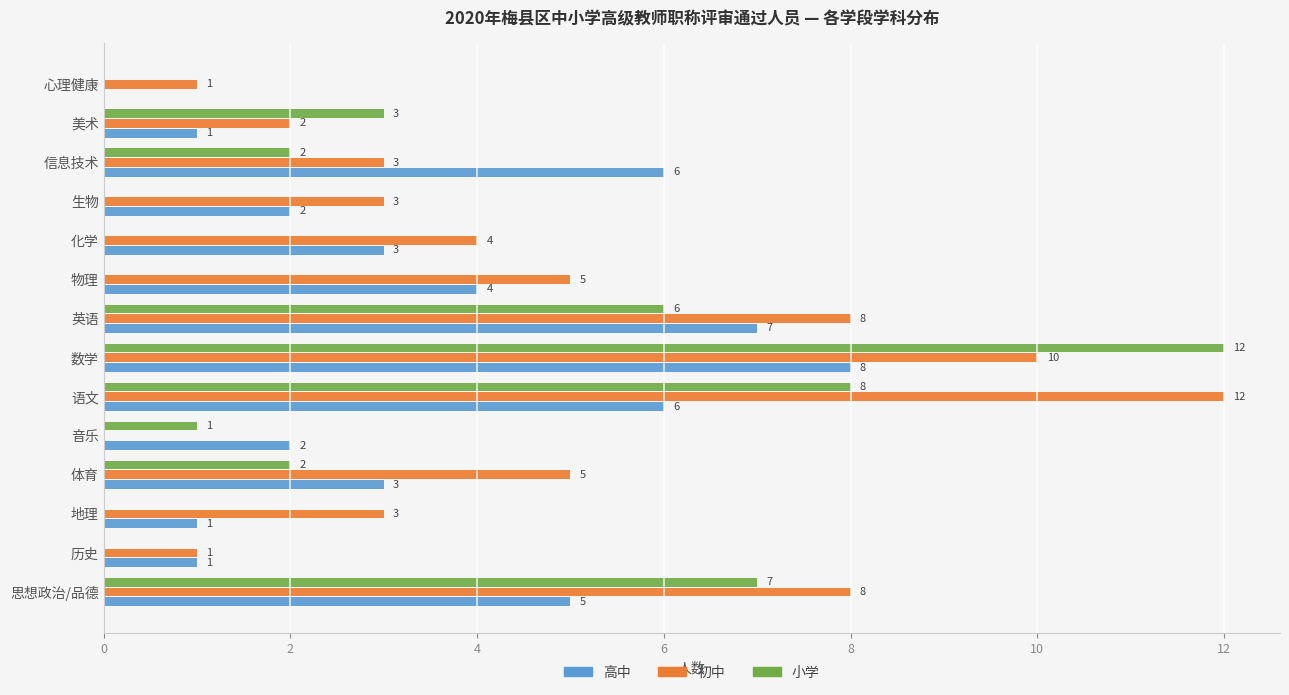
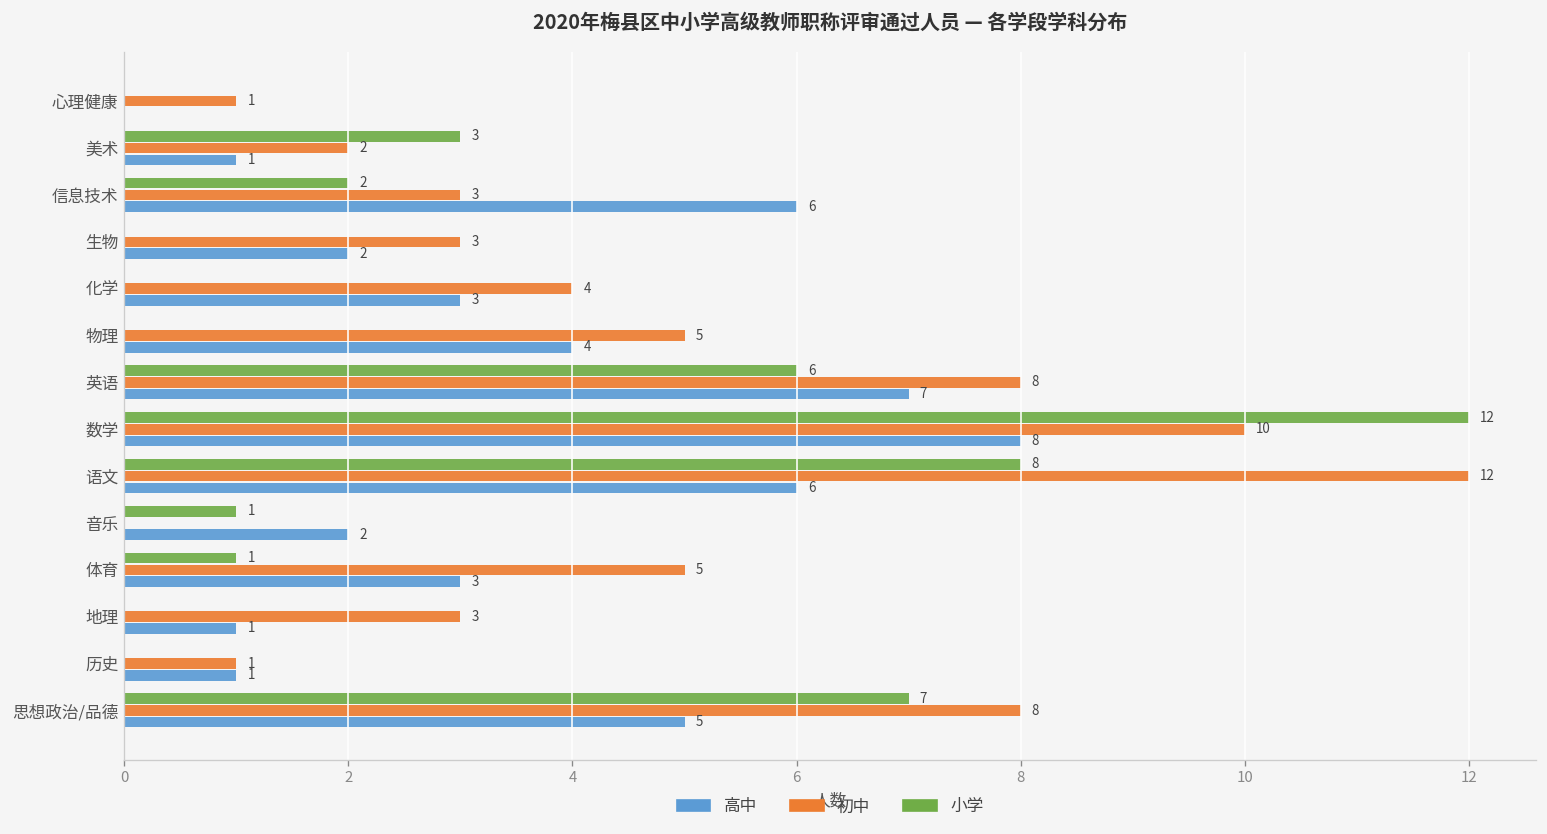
  {
    "高中": {
      "美术": 1,
      "信息技术": 6,
      "生物": 2,
      "化学": 3,
      "物理": 4,
      "英语": 7,
      "数学": 8,
      "语文": 6,
      "音乐": 2,
      "体育": 3,
      "地理": 1,
      "历史": 1,
      "思想政治/品德": 5
    },
    "初中": {
      "心理健康": 1,
      "美术": 2,
      "信息技术": 3,
      "生物": 3,
      "化学": 4,
      "物理": 5,
      "英语": 8,
      "数学": 10,
      "语文": 12,
      "体育": 5,
      "地理": 3,
      "历史": 1,
      "思想政治/品德": 8
    },
    "小学": {
      "美术": 3,
      "信息技术": 2,
      "英语": 6,
      "数学": 12,
      "语文": 8,
      "音乐": 1,
-     "体育": 2,
+     "体育": 1,
      "思想政治/品德": 7
    }
  }
